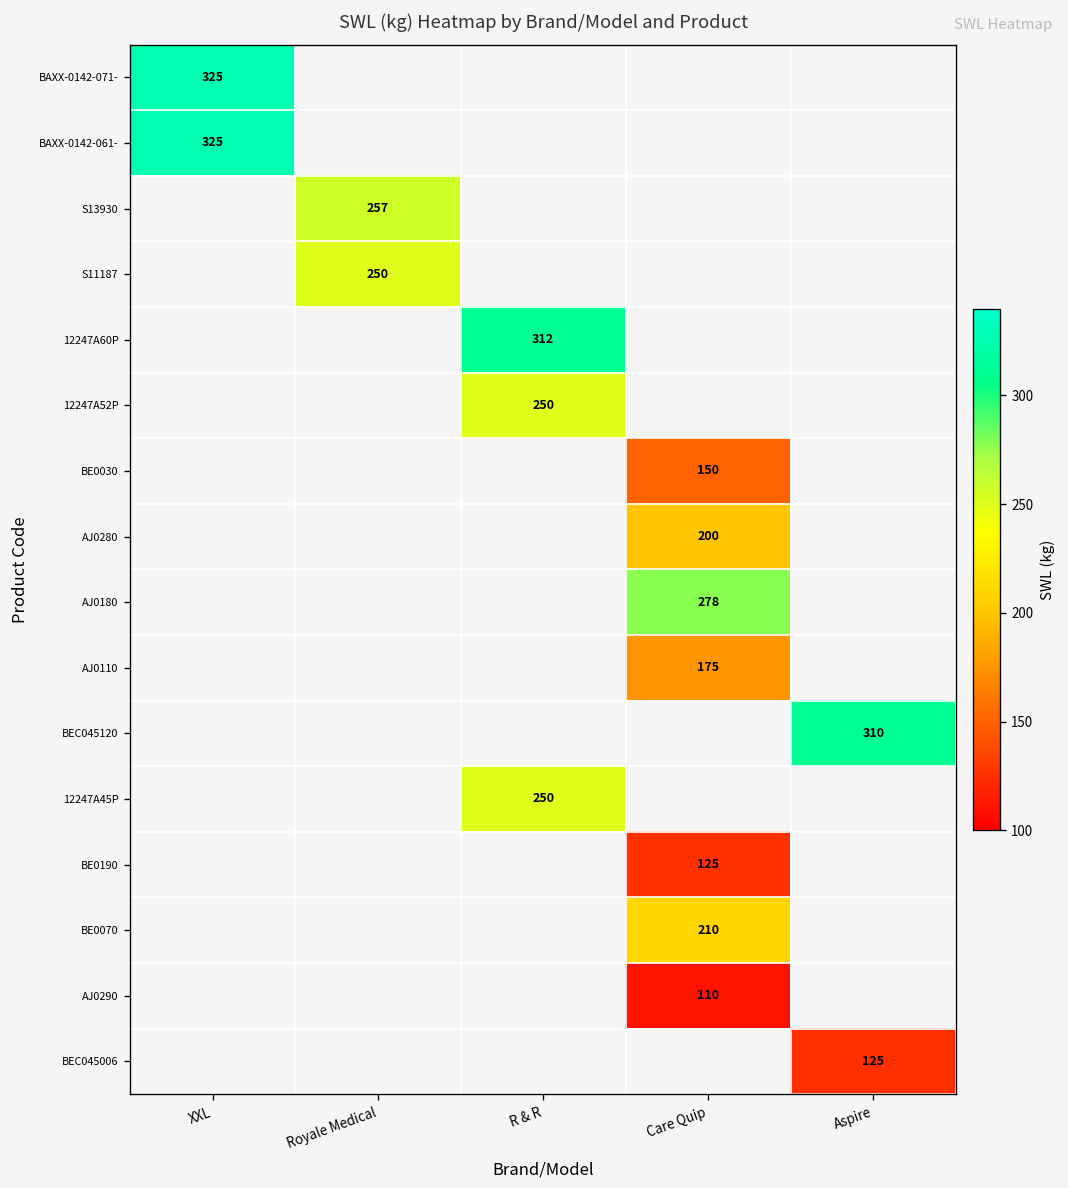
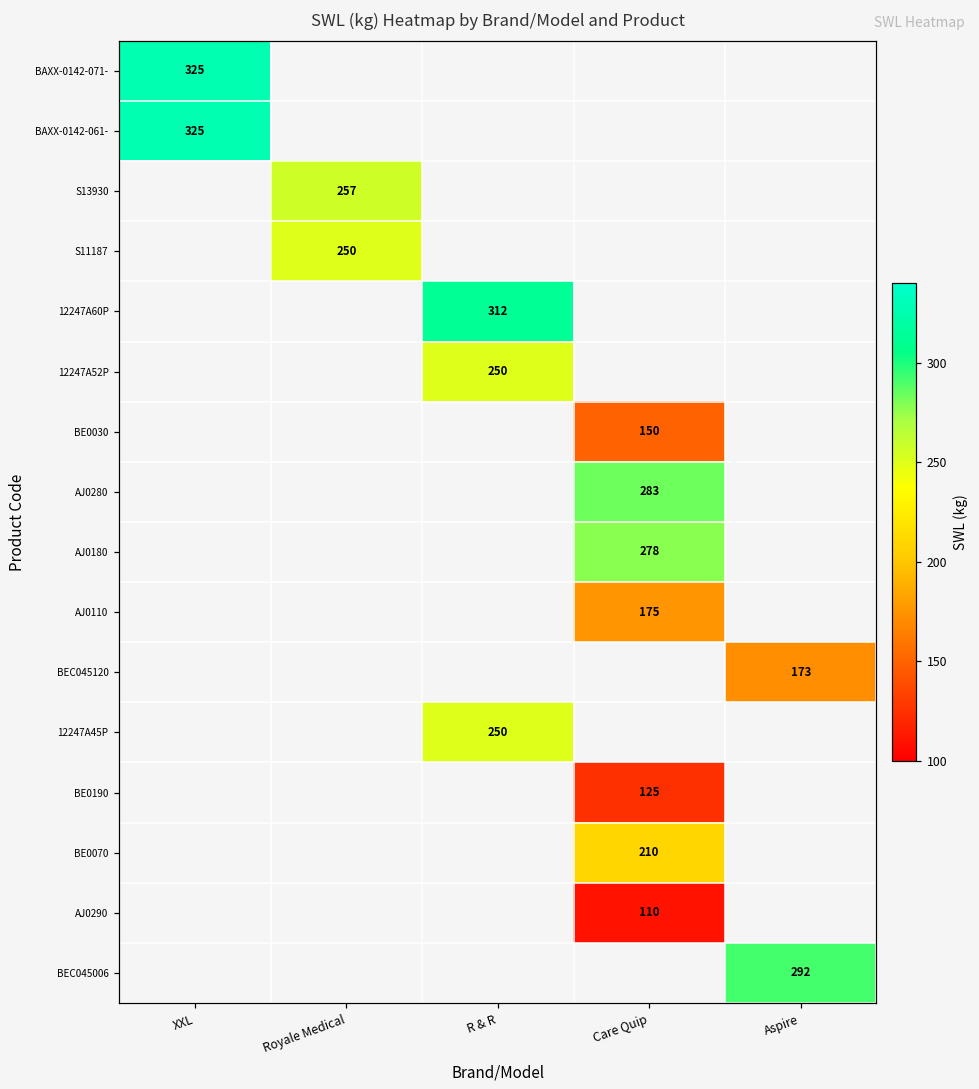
  {
    "BAXX-0142-071-": {
      "XXL": 325
    },
    "BAXX-0142-061-": {
      "XXL": 325
    },
    "S13930": {
      "Royale Medical": 257
    },
    "S11187": {
      "Royale Medical": 250
    },
    "12247A60P": {
      "R & R": 312
    },
    "12247A52P": {
      "R & R": 250
    },
    "BE0030": {
      "Care Quip": 150
    },
    "AJ0280": {
-     "Care Quip": 200
+     "Care Quip": 283
    },
    "AJ0180": {
      "Care Quip": 278
    },
    "AJ0110": {
      "Care Quip": 175
    },
    "BEC045120": {
-     "Aspire": 310
+     "Aspire": 173
    },
    "12247A45P": {
      "R & R": 250
    },
    "BE0190": {
      "Care Quip": 125
    },
    "BE0070": {
      "Care Quip": 210
    },
    "AJ0290": {
      "Care Quip": 110
    },
    "BEC045006": {
-     "Aspire": 125
+     "Aspire": 292
    }
  }
